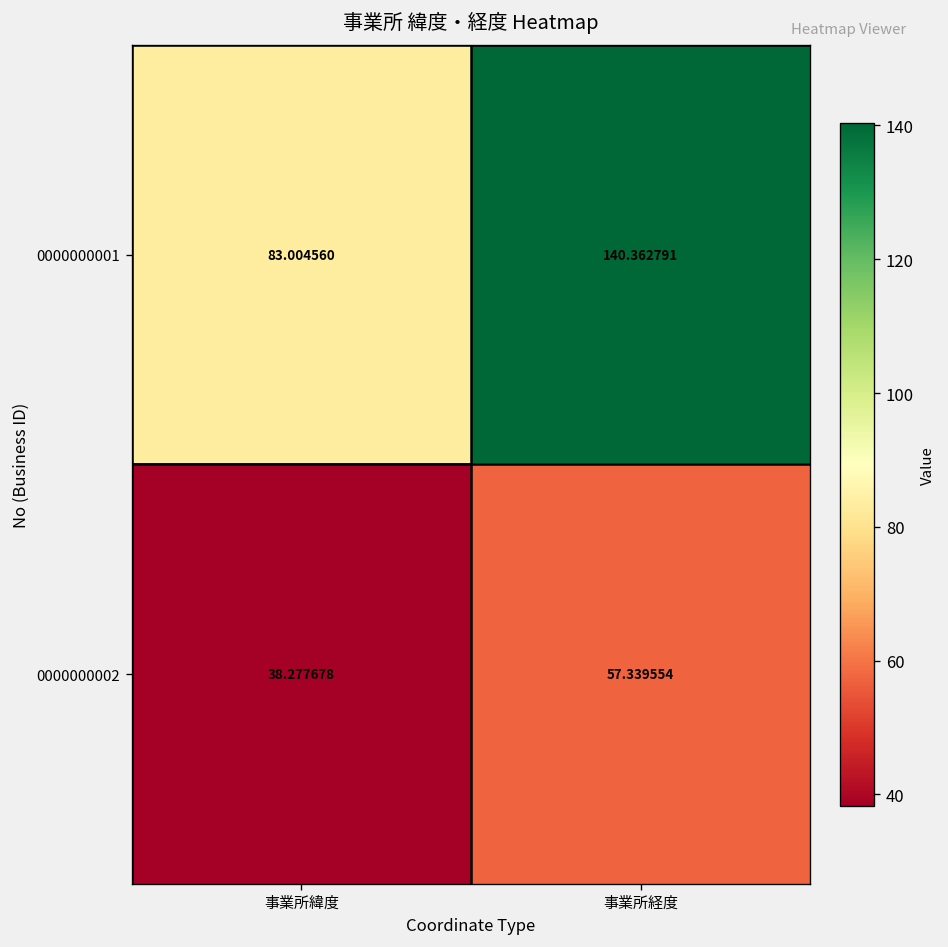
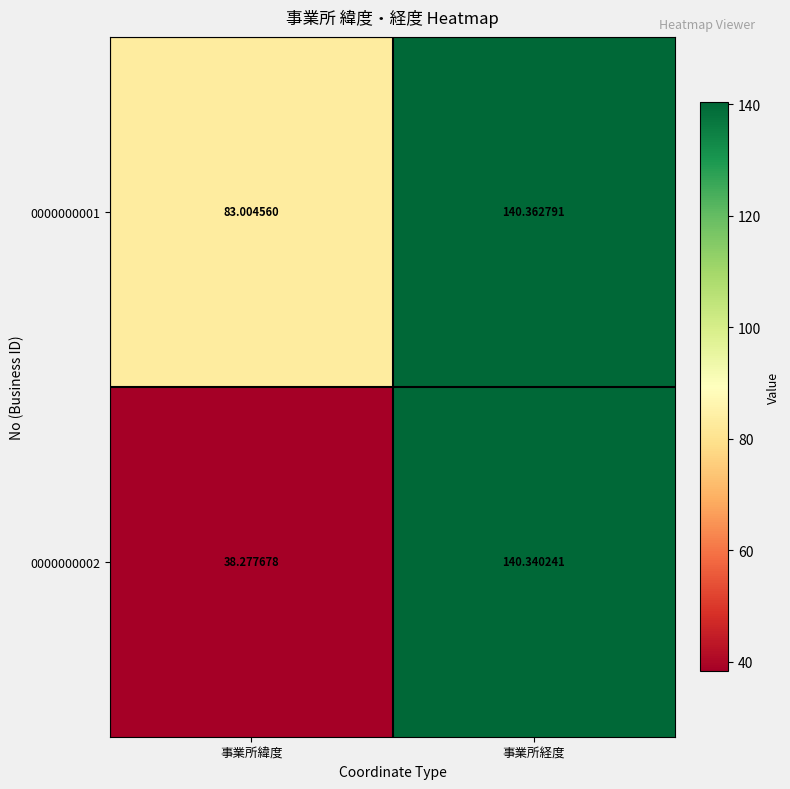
  {
    "0000000001": {
      "事業所緯度": 83.004560,
      "事業所経度": 140.362791
    },
    "0000000002": {
      "事業所緯度": 38.277678,
-     "事業所経度": 57.339554
+     "事業所経度": 140.340241
    }
  }
